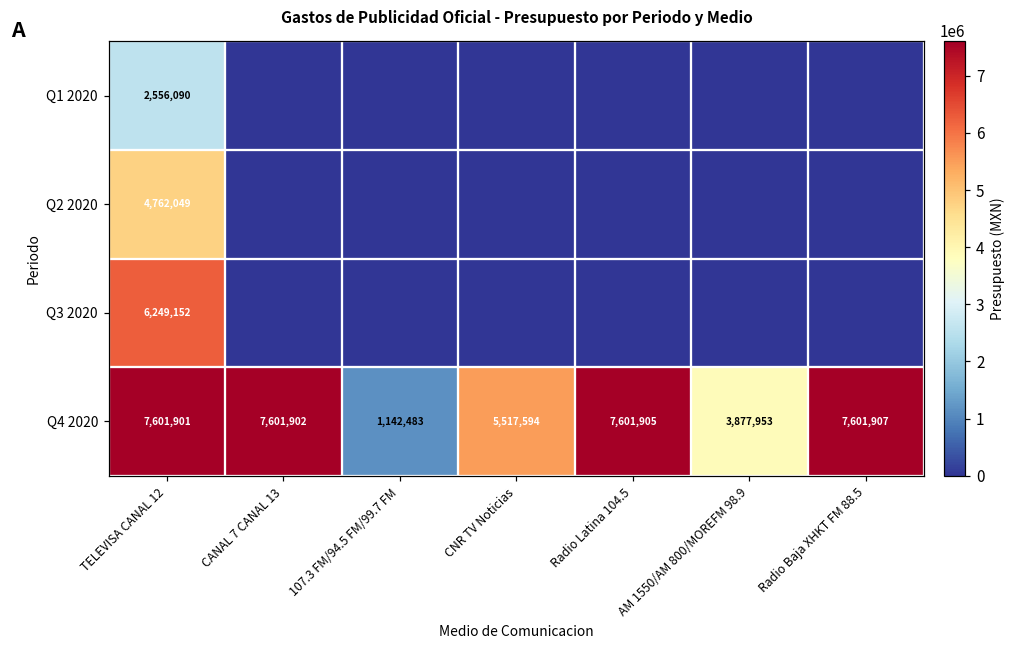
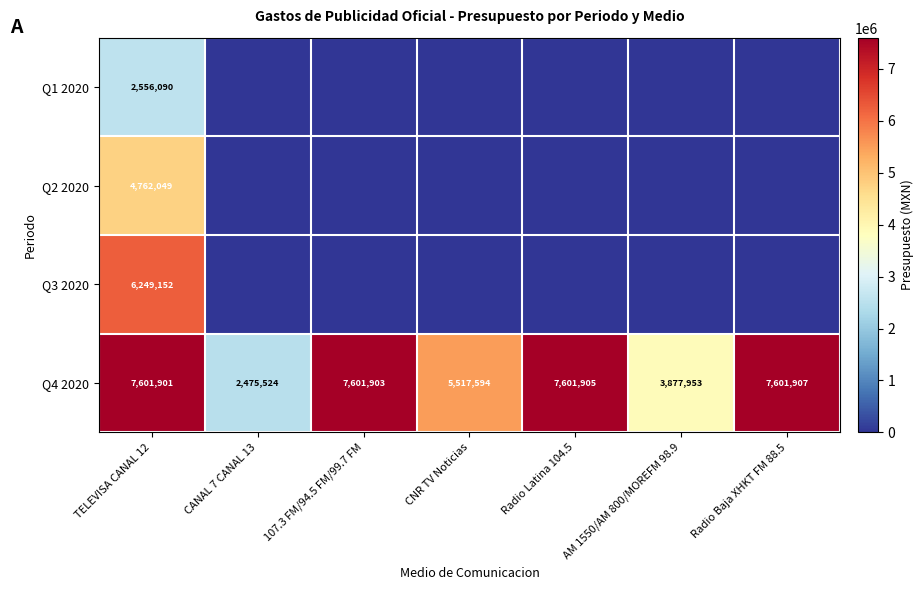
  {
    "Q1 2020": {
      "TELEVISA CANAL 12": "2,556,090"
    },
    "Q2 2020": {
      "TELEVISA CANAL 12": "4,762,049"
    },
    "Q3 2020": {
      "TELEVISA CANAL 12": "6,249,152"
    },
    "Q4 2020": {
      "TELEVISA CANAL 12": "7,601,901",
-     "CANAL 7 CANAL 13": "7,601,902",
-     "107.3 FM/94.5 FM/99.7 FM": "1,142,483",
+     "CANAL 7 CANAL 13": "2,475,524",
+     "107.3 FM/94.5 FM/99.7 FM": "7,601,903",
      "CNR TV Noticias": "5,517,594",
      "Radio Latina 104.5": "7,601,905",
      "AM 1550/AM 800/MOREFM 98.9": "3,877,953",
      "Radio Baja XHKT FM 88.5": "7,601,907"
    }
  }
